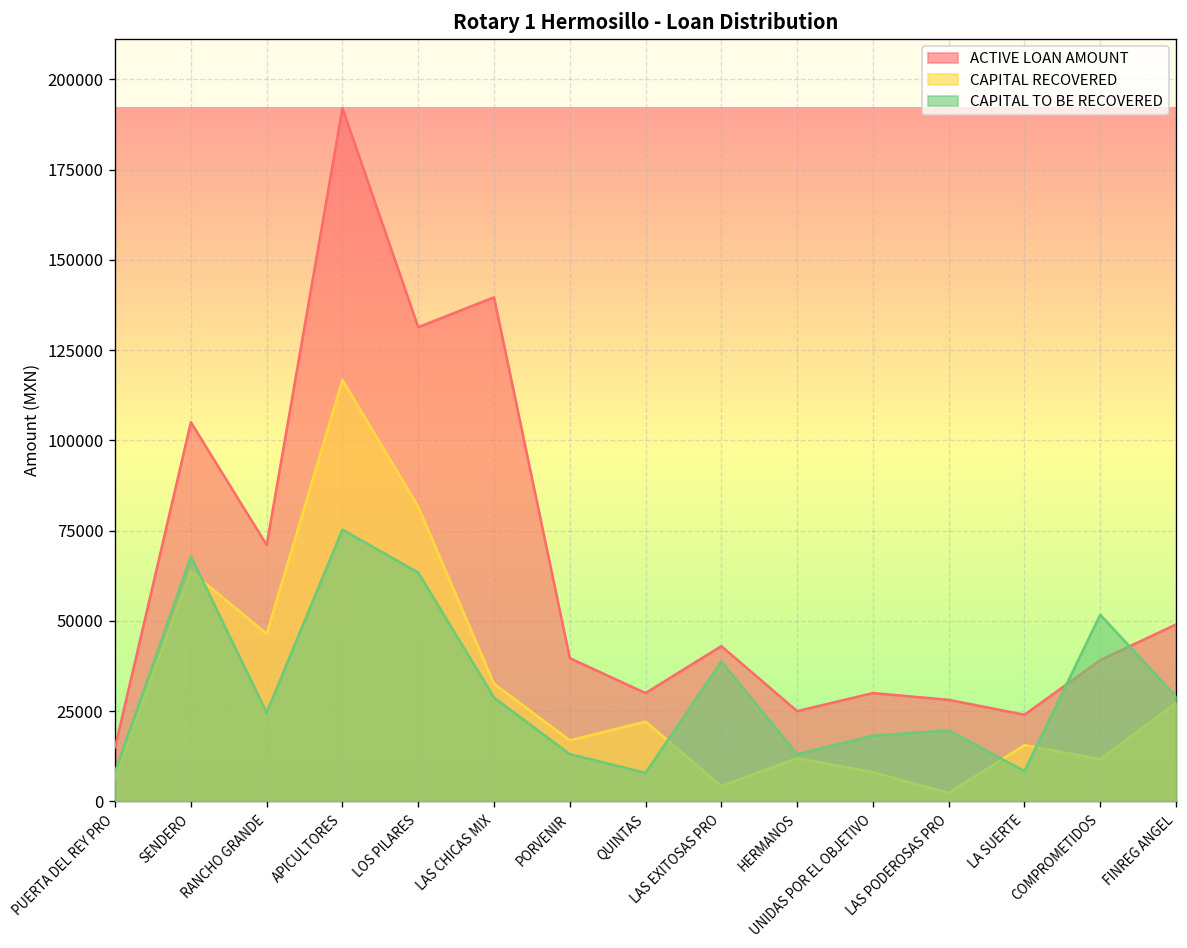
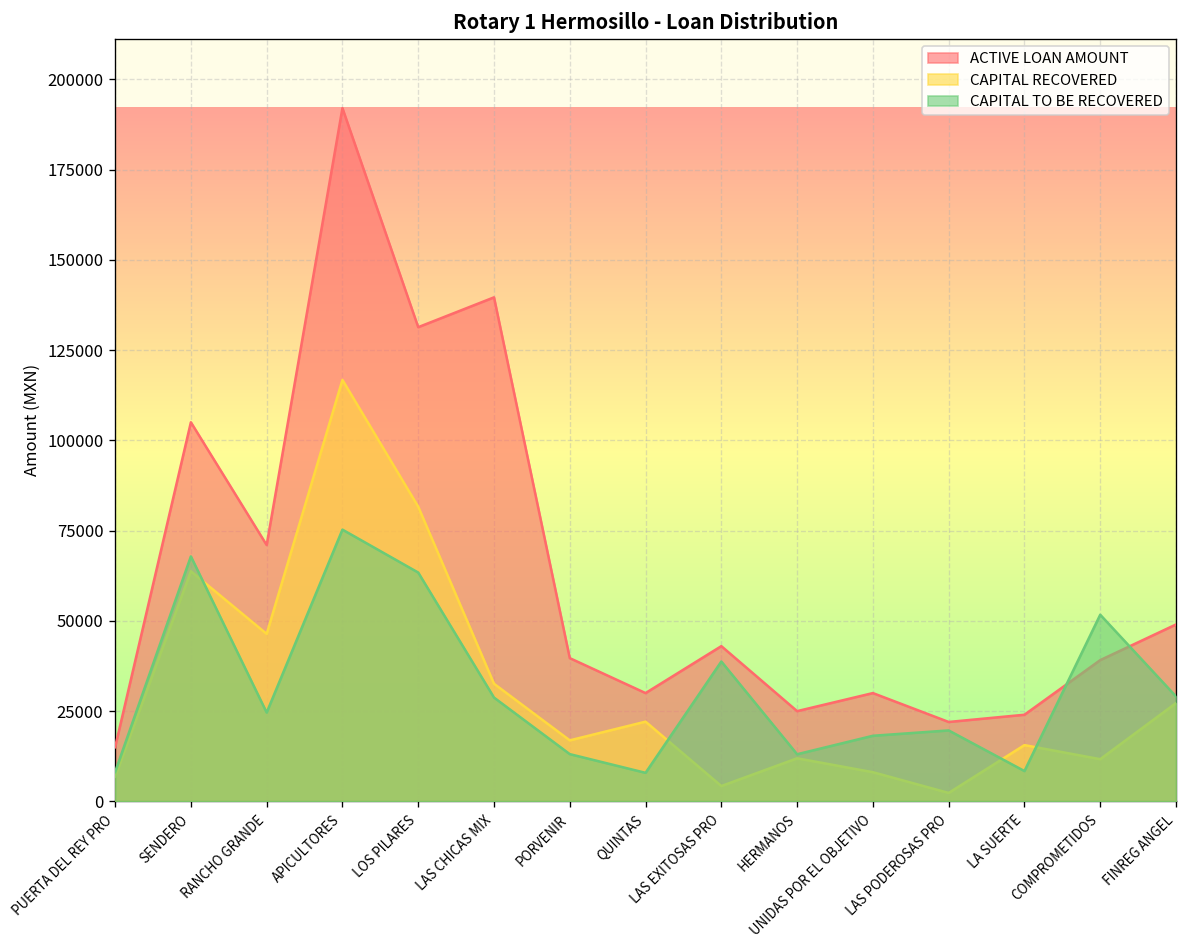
  {
    "ACTIVE LOAN AMOUNT": {
      "PUERTA DEL REY PRO": 15000,
      "SENDERO": 105000,
      "RANCHO GRANDE": 71000,
      "APICULTORES": 192000,
      "LOS PILARES": 131000,
      "LAS CHICAS MIX": 140000,
      "PORVENIR": 40000,
      "QUINTAS": 30000,
      "LAS EXITOSAS PRO": 43000,
      "HERMANOS": 25000,
      "UNIDAS POR EL OBJETIVO": 30000,
-     "LAS PODEROSAS PRO": 28000,
+     "LAS PODEROSAS PRO": 22000,
      "LA SUERTE": 24000,
      "COMPROMETIDOS": 39000,
      "FINREG ANGEL": 49000
    },
    "CAPITAL RECOVERED": {
      "PUERTA DEL REY PRO": 7000,
      "SENDERO": 64000,
      "RANCHO GRANDE": 46000,
      "APICULTORES": 117000,
      "LOS PILARES": 82000,
      "LAS CHICAS MIX": 33000,
      "PORVENIR": 17000,
      "QUINTAS": 22000,
      "LAS EXITOSAS PRO": 4000,
      "HERMANOS": 12000,
      "UNIDAS POR EL OBJETIVO": 8000,
      "LAS PODEROSAS PRO": 2000,
      "LA SUERTE": 16000,
      "COMPROMETIDOS": 12000,
      "FINREG ANGEL": 27000
    },
    "CAPITAL TO BE RECOVERED": {
      "PUERTA DEL REY PRO": 8000,
      "SENDERO": 68000,
      "RANCHO GRANDE": 25000,
      "APICULTORES": 75000,
      "LOS PILARES": 63000,
      "LAS CHICAS MIX": 29000,
      "PORVENIR": 13000,
      "QUINTAS": 8000,
      "LAS EXITOSAS PRO": 39000,
      "HERMANOS": 13000,
      "UNIDAS POR EL OBJETIVO": 18000,
      "LAS PODEROSAS PRO": 20000,
      "LA SUERTE": 8000,
      "COMPROMETIDOS": 52000,
      "FINREG ANGEL": 29000
    }
  }
